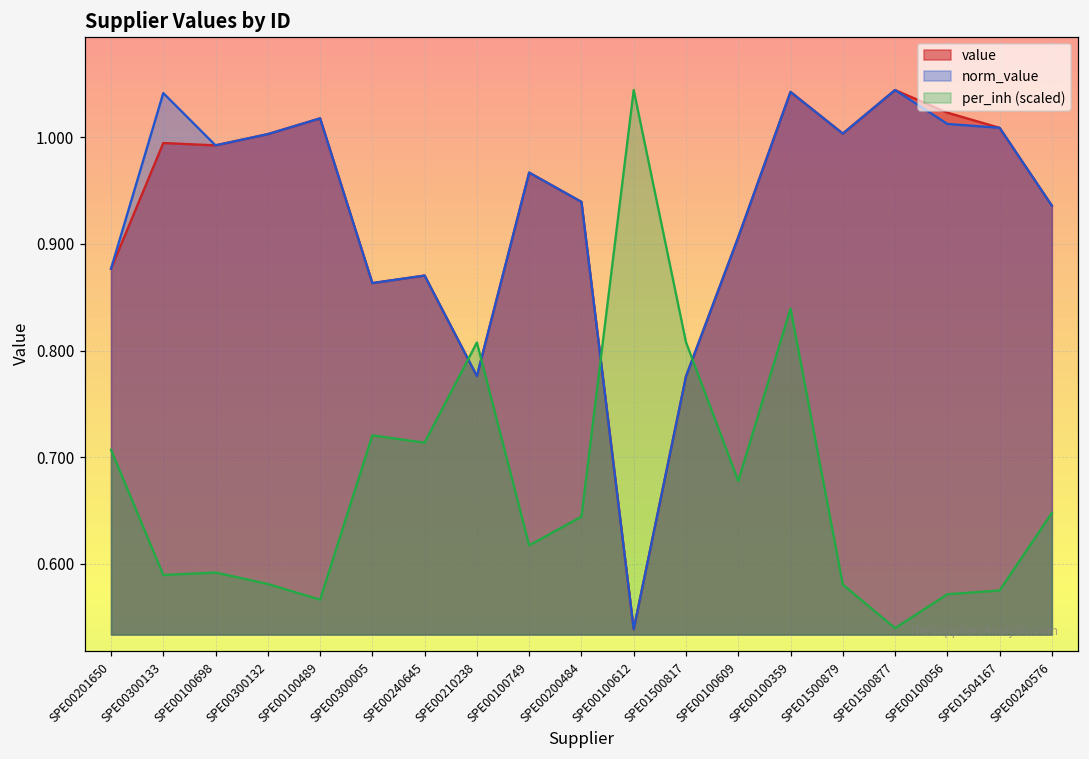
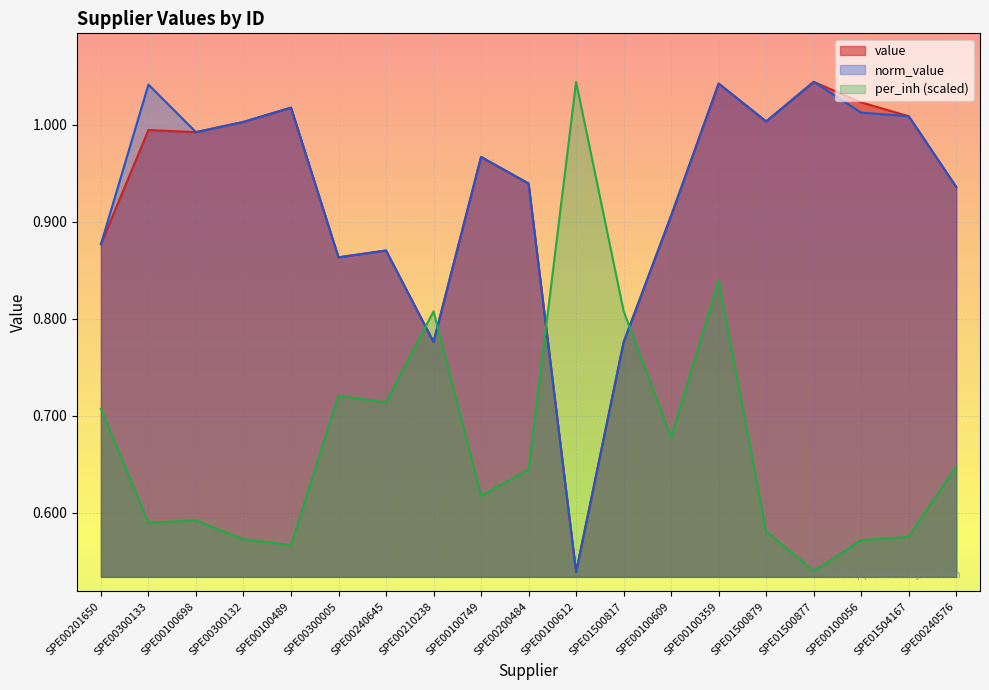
  {
    "value": {
      "SPE00300133": 0.99,
      "SPE00100056": 1.02
    },
    "norm_value": {
      "SPE00300133": 1.04,
      "SPE00100056": 1.01
    },
    "per_inh (scaled)": {
      "SPE00201650": 0.71,
      "SPE00300133": 0.59,
      "SPE00100698": 0.59,
-     "SPE00300132": 0.58,
+     "SPE00300132": 0.57,
      "SPE00100489": 0.57,
      "SPE00300005": 0.72,
      "SPE00240645": 0.71,
      "SPE00210238": 0.81,
      "SPE00100749": 0.62,
      "SPE00200484": 0.64,
      "SPE00100612": 1.04,
      "SPE01500817": 0.81,
      "SPE00100609": 0.68,
      "SPE00100359": 0.84,
      "SPE01500879": 0.58,
      "SPE01500877": 0.54,
      "SPE00100056": 0.57,
      "SPE01504167": 0.58,
      "SPE00240576": 0.65
    }
  }
